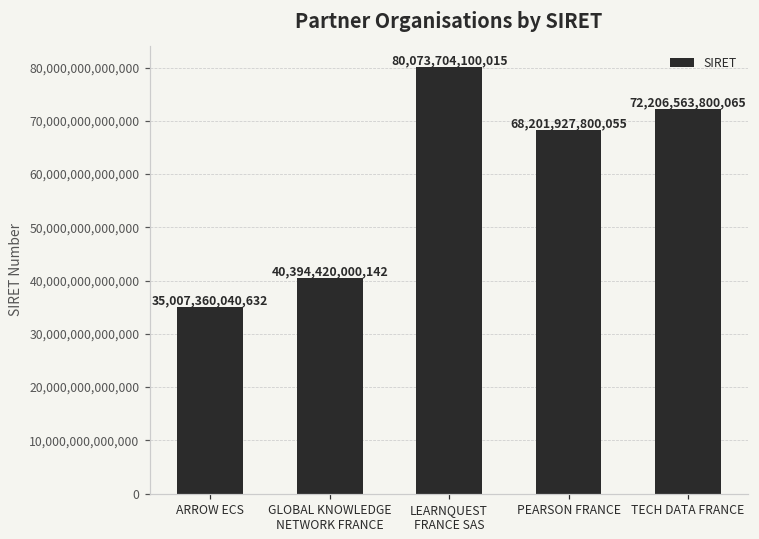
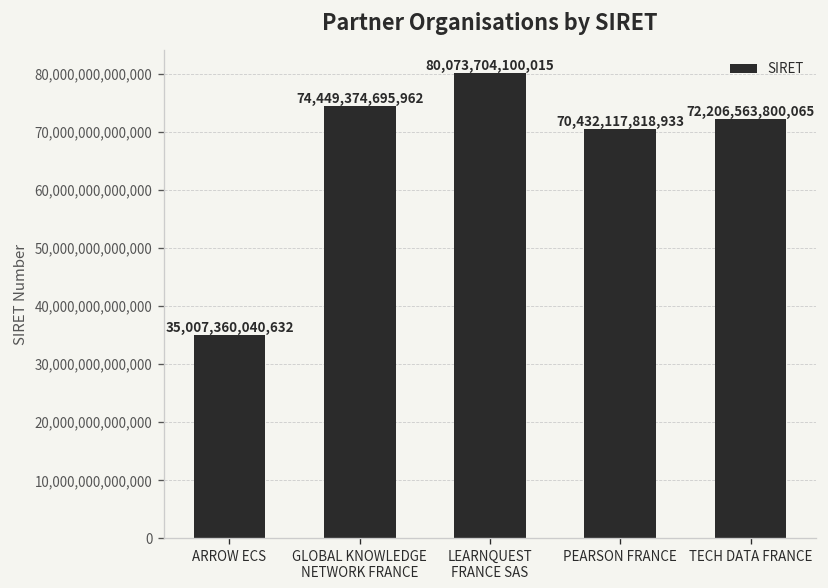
  {
    "ARROW ECS": "35,007,360,040,632",
-   "GLOBAL KNOWLEDGE NETWORK FRANCE": "40,394,420,000,142",
+   "GLOBAL KNOWLEDGE NETWORK FRANCE": "74,449,374,695,962",
    "LEARNQUEST FRANCE SAS": "80,073,704,100,015",
-   "PEARSON FRANCE": "68,201,927,800,055",
+   "PEARSON FRANCE": "70,432,117,818,933",
    "TECH DATA FRANCE": "72,206,563,800,065"
  }
